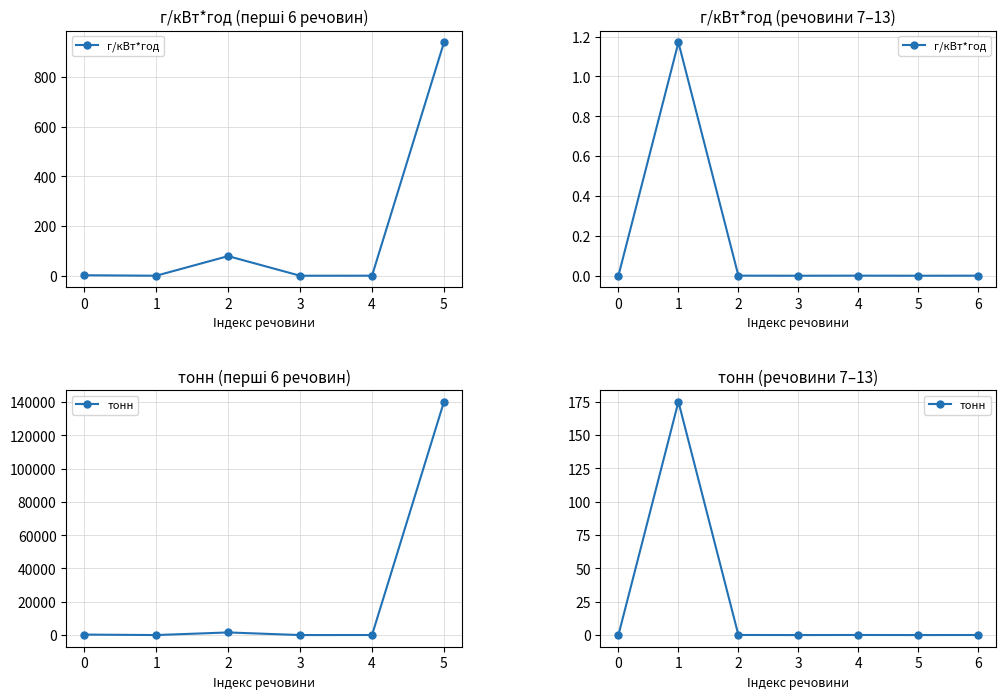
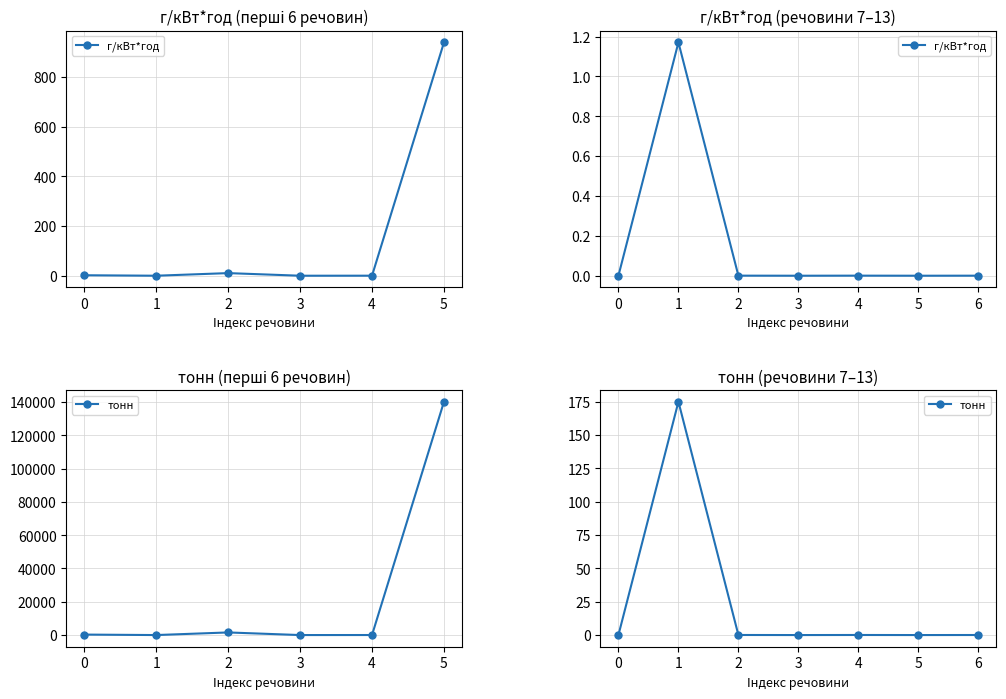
  {
    "г/кВт*год (перші 6 речовин)": {
      "0": 0,
      "1": 0,
-     "2": 80,
+     "2": 10,
      "3": 0,
      "4": 0,
      "5": 940
    },
    "г/кВт*год (речовини 7–13)": {
      "0": 0.00,
      "1": 1.17,
      "2": 0.00,
      "3": 0.00,
      "4": 0.00,
      "5": 0.00,
      "6": 0.00
    },
    "тонн (перші 6 речовин)": {
      "0": 0,
      "1": 0,
      "2": 2000,
      "3": 0,
      "4": 0,
      "5": 140000
    },
    "тонн (речовини 7–13)": {
      "0": 0,
      "1": 175,
      "2": 0,
      "3": 0,
      "4": 0,
      "5": 0,
      "6": 0
    }
  }
